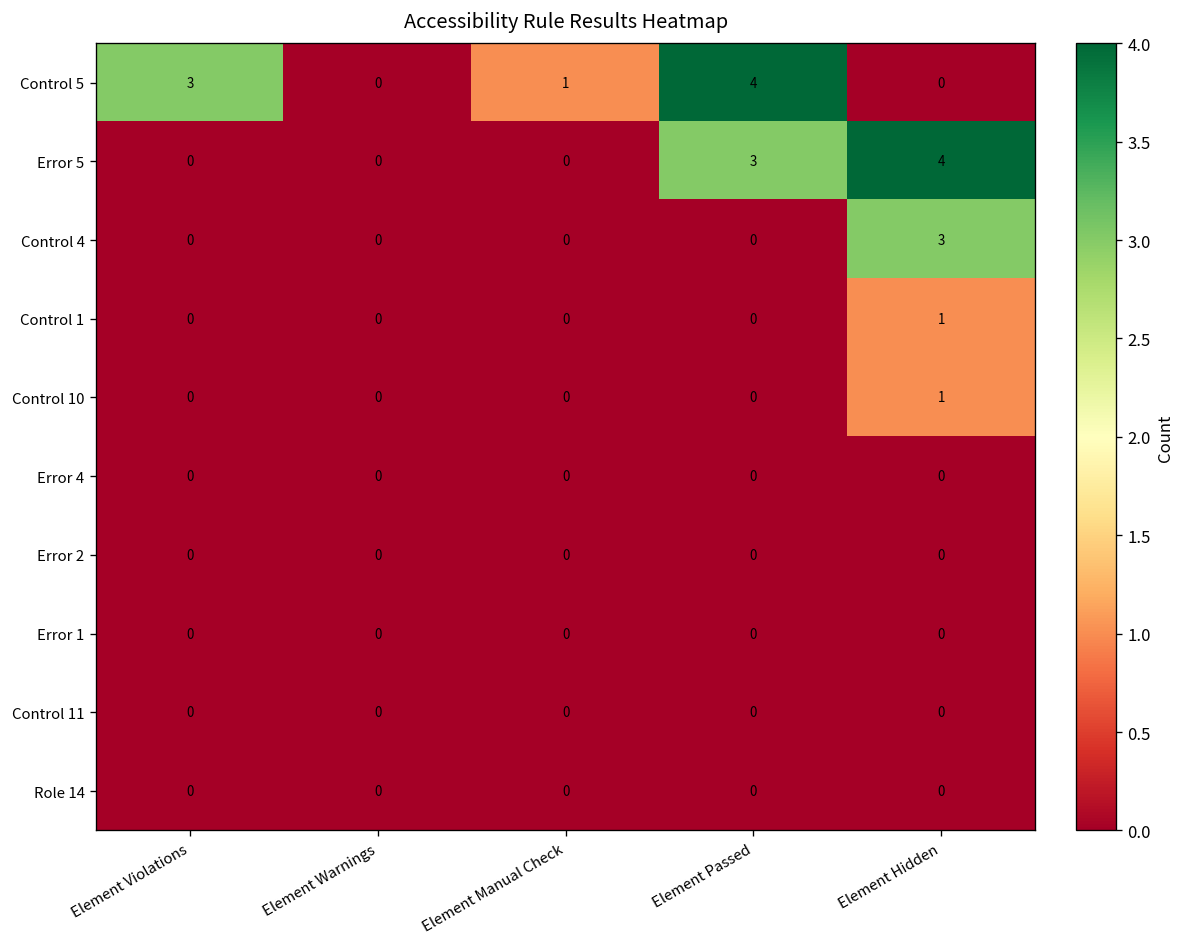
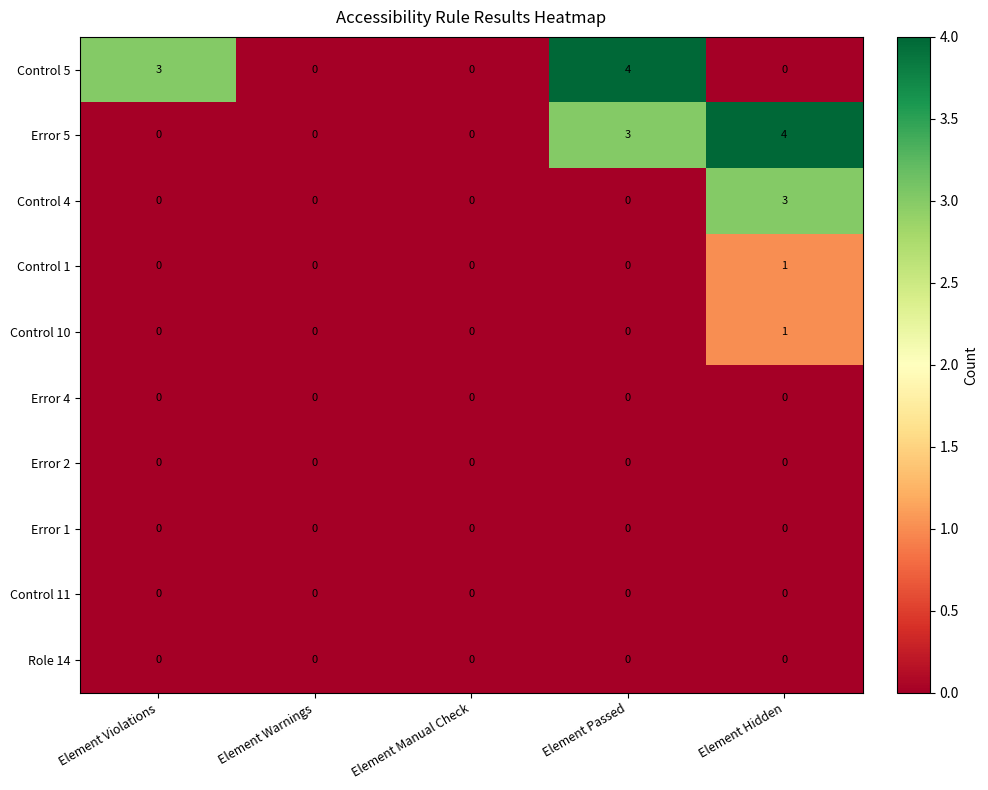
  {
    "Control 5": {
      "Element Violations": 3,
      "Element Warnings": 0,
-     "Element Manual Check": 1,
+     "Element Manual Check": 0,
      "Element Passed": 4,
      "Element Hidden": 0
    },
    "Error 5": {
      "Element Violations": 0,
      "Element Warnings": 0,
      "Element Manual Check": 0,
      "Element Passed": 3,
      "Element Hidden": 4
    },
    "Control 4": {
      "Element Violations": 0,
      "Element Warnings": 0,
      "Element Manual Check": 0,
      "Element Passed": 0,
      "Element Hidden": 3
    },
    "Control 1": {
      "Element Violations": 0,
      "Element Warnings": 0,
      "Element Manual Check": 0,
      "Element Passed": 0,
      "Element Hidden": 1
    },
    "Control 10": {
      "Element Violations": 0,
      "Element Warnings": 0,
      "Element Manual Check": 0,
      "Element Passed": 0,
      "Element Hidden": 1
    },
    "Error 4": {
      "Element Violations": 0,
      "Element Warnings": 0,
      "Element Manual Check": 0,
      "Element Passed": 0,
      "Element Hidden": 0
    },
    "Error 2": {
      "Element Violations": 0,
      "Element Warnings": 0,
      "Element Manual Check": 0,
      "Element Passed": 0,
      "Element Hidden": 0
    },
    "Error 1": {
      "Element Violations": 0,
      "Element Warnings": 0,
      "Element Manual Check": 0,
      "Element Passed": 0,
      "Element Hidden": 0
    },
    "Control 11": {
      "Element Violations": 0,
      "Element Warnings": 0,
      "Element Manual Check": 0,
      "Element Passed": 0,
      "Element Hidden": 0
    },
    "Role 14": {
      "Element Violations": 0,
      "Element Warnings": 0,
      "Element Manual Check": 0,
      "Element Passed": 0,
      "Element Hidden": 0
    }
  }
